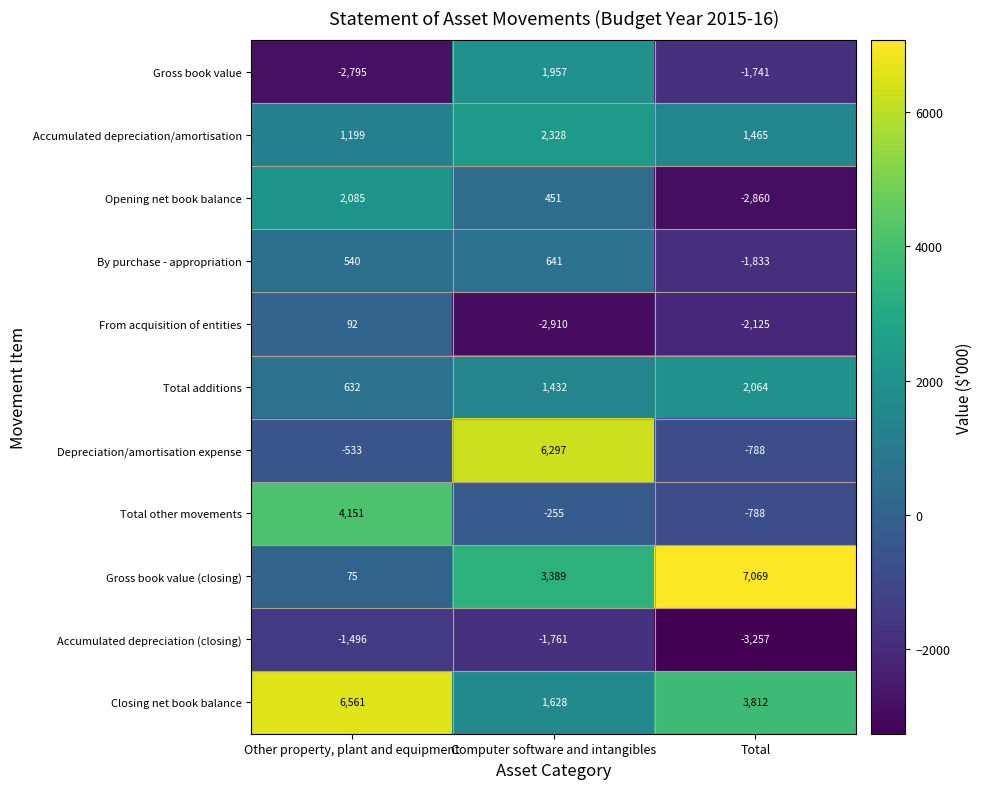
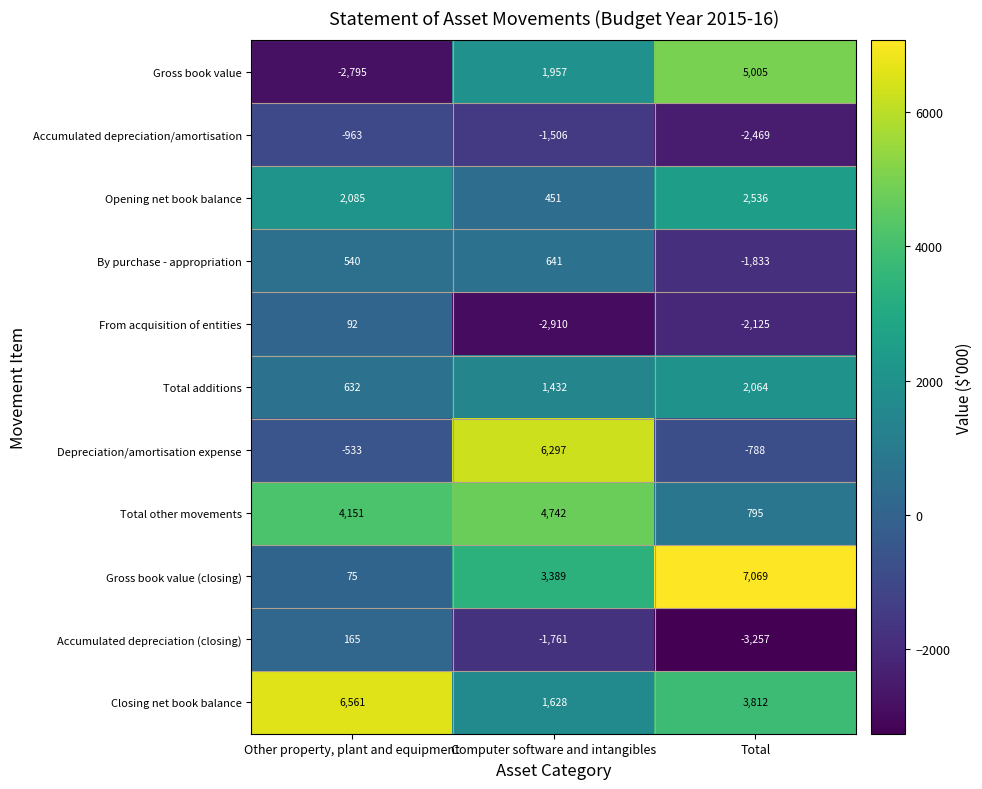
  {
    "Gross book value": {
      "Other property, plant and equipment": "-2,795",
      "Computer software and intangibles": "1,957",
-     "Total": "-1,741"
+     "Total": "5,005"
    },
    "Accumulated depreciation/amortisation": {
-     "Other property, plant and equipment": "1,199",
-     "Computer software and intangibles": "2,328",
-     "Total": "1,465"
+     "Other property, plant and equipment": "-963",
+     "Computer software and intangibles": "-1,506",
+     "Total": "-2,469"
    },
    "Opening net book balance": {
      "Other property, plant and equipment": "2,085",
      "Computer software and intangibles": "451",
-     "Total": "-2,860"
+     "Total": "2,536"
    },
    "By purchase - appropriation": {
      "Other property, plant and equipment": "540",
      "Computer software and intangibles": "641",
      "Total": "-1,833"
    },
    "From acquisition of entities": {
      "Other property, plant and equipment": "92",
      "Computer software and intangibles": "-2,910",
      "Total": "-2,125"
    },
    "Total additions": {
      "Other property, plant and equipment": "632",
      "Computer software and intangibles": "1,432",
      "Total": "2,064"
    },
    "Depreciation/amortisation expense": {
      "Other property, plant and equipment": "-533",
      "Computer software and intangibles": "6,297",
      "Total": "-788"
    },
    "Total other movements": {
      "Other property, plant and equipment": "4,151",
-     "Computer software and intangibles": "-255",
-     "Total": "-788"
+     "Computer software and intangibles": "4,742",
+     "Total": "795"
    },
    "Gross book value (closing)": {
      "Other property, plant and equipment": "75",
      "Computer software and intangibles": "3,389",
      "Total": "7,069"
    },
    "Accumulated depreciation (closing)": {
-     "Other property, plant and equipment": "-1,496",
+     "Other property, plant and equipment": "165",
      "Computer software and intangibles": "-1,761",
      "Total": "-3,257"
    },
    "Closing net book balance": {
      "Other property, plant and equipment": "6,561",
      "Computer software and intangibles": "1,628",
      "Total": "3,812"
    }
  }
